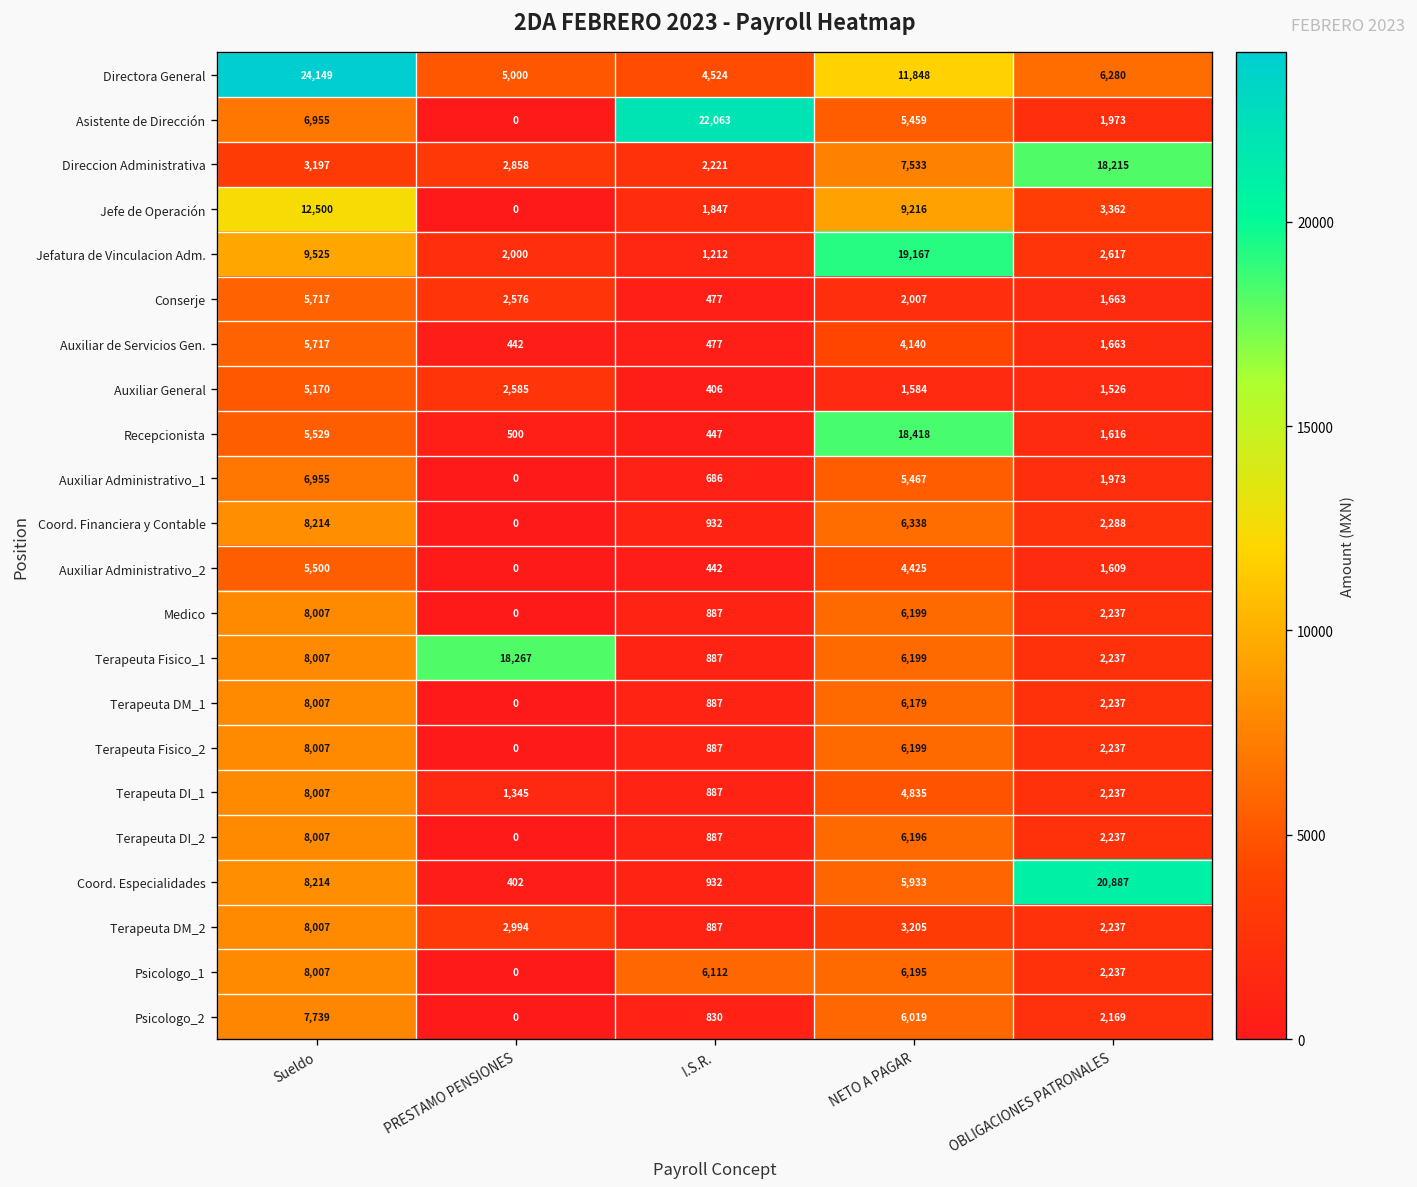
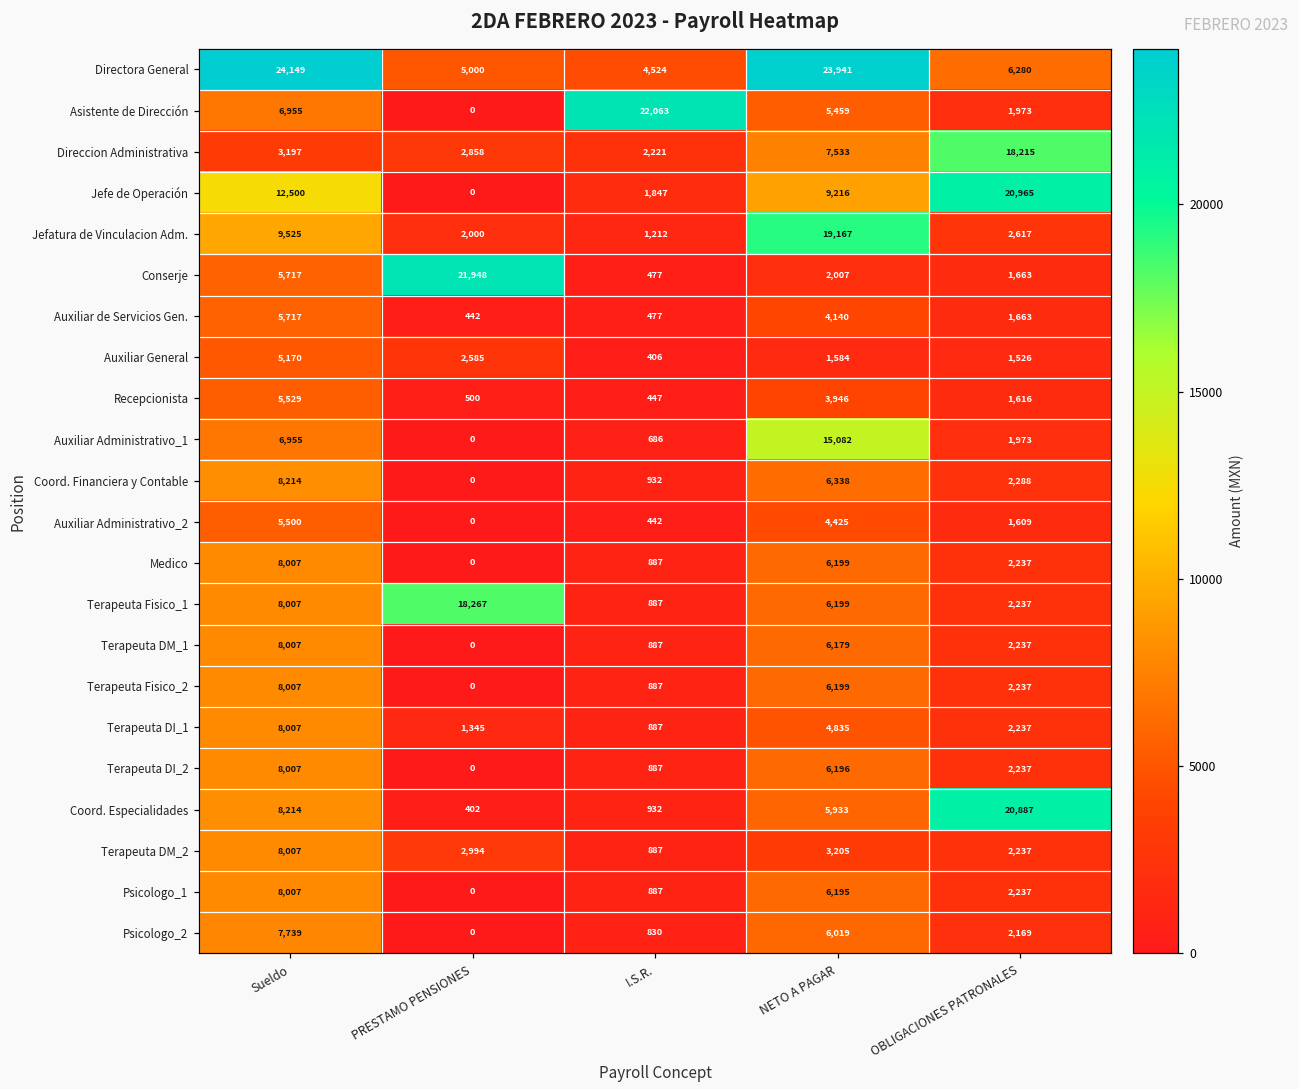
  {
    "Directora General": {
      "Sueldo": "24,149",
      "PRESTAMO PENSIONES": "5,000",
      "I.S.R.": "4,524",
-     "NETO A PAGAR": "11,848",
+     "NETO A PAGAR": "23,941",
      "OBLIGACIONES PATRONALES": "6,280"
    },
    "Asistente de Dirección": {
      "Sueldo": "6,955",
      "PRESTAMO PENSIONES": "0",
      "I.S.R.": "22,063",
      "NETO A PAGAR": "5,459",
      "OBLIGACIONES PATRONALES": "1,973"
    },
    "Direccion Administrativa": {
      "Sueldo": "3,197",
      "PRESTAMO PENSIONES": "2,858",
      "I.S.R.": "2,221",
      "NETO A PAGAR": "7,533",
      "OBLIGACIONES PATRONALES": "18,215"
    },
    "Jefe de Operación": {
      "Sueldo": "12,500",
      "PRESTAMO PENSIONES": "0",
      "I.S.R.": "1,847",
      "NETO A PAGAR": "9,216",
-     "OBLIGACIONES PATRONALES": "3,362"
+     "OBLIGACIONES PATRONALES": "20,965"
    },
    "Jefatura de Vinculacion Adm.": {
      "Sueldo": "9,525",
      "PRESTAMO PENSIONES": "2,000",
      "I.S.R.": "1,212",
      "NETO A PAGAR": "19,167",
      "OBLIGACIONES PATRONALES": "2,617"
    },
    "Conserje": {
      "Sueldo": "5,717",
-     "PRESTAMO PENSIONES": "2,576",
+     "PRESTAMO PENSIONES": "21,948",
      "I.S.R.": "477",
      "NETO A PAGAR": "2,007",
      "OBLIGACIONES PATRONALES": "1,663"
    },
    "Auxiliar de Servicios Gen.": {
      "Sueldo": "5,717",
      "PRESTAMO PENSIONES": "442",
      "I.S.R.": "477",
      "NETO A PAGAR": "4,140",
      "OBLIGACIONES PATRONALES": "1,663"
    },
    "Auxiliar General": {
      "Sueldo": "5,170",
      "PRESTAMO PENSIONES": "2,585",
      "I.S.R.": "406",
      "NETO A PAGAR": "1,584",
      "OBLIGACIONES PATRONALES": "1,526"
    },
    "Recepcionista": {
      "Sueldo": "5,529",
      "PRESTAMO PENSIONES": "500",
      "I.S.R.": "447",
-     "NETO A PAGAR": "18,418",
+     "NETO A PAGAR": "3,946",
      "OBLIGACIONES PATRONALES": "1,616"
    },
    "Auxiliar Administrativo_1": {
      "Sueldo": "6,955",
      "PRESTAMO PENSIONES": "0",
      "I.S.R.": "686",
-     "NETO A PAGAR": "5,467",
+     "NETO A PAGAR": "15,082",
      "OBLIGACIONES PATRONALES": "1,973"
    },
    "Coord. Financiera y Contable": {
      "Sueldo": "8,214",
      "PRESTAMO PENSIONES": "0",
      "I.S.R.": "932",
      "NETO A PAGAR": "6,338",
      "OBLIGACIONES PATRONALES": "2,288"
    },
    "Auxiliar Administrativo_2": {
      "Sueldo": "5,500",
      "PRESTAMO PENSIONES": "0",
      "I.S.R.": "442",
      "NETO A PAGAR": "4,425",
      "OBLIGACIONES PATRONALES": "1,609"
    },
    "Medico": {
      "Sueldo": "8,007",
      "PRESTAMO PENSIONES": "0",
      "I.S.R.": "887",
      "NETO A PAGAR": "6,199",
      "OBLIGACIONES PATRONALES": "2,237"
    },
    "Terapeuta Fisico_1": {
      "Sueldo": "8,007",
      "PRESTAMO PENSIONES": "18,267",
      "I.S.R.": "887",
      "NETO A PAGAR": "6,199",
      "OBLIGACIONES PATRONALES": "2,237"
    },
    "Terapeuta DM_1": {
      "Sueldo": "8,007",
      "PRESTAMO PENSIONES": "0",
      "I.S.R.": "887",
      "NETO A PAGAR": "6,179",
      "OBLIGACIONES PATRONALES": "2,237"
    },
    "Terapeuta Fisico_2": {
      "Sueldo": "8,007",
      "PRESTAMO PENSIONES": "0",
      "I.S.R.": "887",
      "NETO A PAGAR": "6,199",
      "OBLIGACIONES PATRONALES": "2,237"
    },
    "Terapeuta DI_1": {
      "Sueldo": "8,007",
      "PRESTAMO PENSIONES": "1,345",
      "I.S.R.": "887",
      "NETO A PAGAR": "4,835",
      "OBLIGACIONES PATRONALES": "2,237"
    },
    "Terapeuta DI_2": {
      "Sueldo": "8,007",
      "PRESTAMO PENSIONES": "0",
      "I.S.R.": "887",
      "NETO A PAGAR": "6,196",
      "OBLIGACIONES PATRONALES": "2,237"
    },
    "Coord. Especialidades": {
      "Sueldo": "8,214",
      "PRESTAMO PENSIONES": "402",
      "I.S.R.": "932",
      "NETO A PAGAR": "5,933",
      "OBLIGACIONES PATRONALES": "20,887"
    },
    "Terapeuta DM_2": {
      "Sueldo": "8,007",
      "PRESTAMO PENSIONES": "2,994",
      "I.S.R.": "887",
      "NETO A PAGAR": "3,205",
      "OBLIGACIONES PATRONALES": "2,237"
    },
    "Psicologo_1": {
      "Sueldo": "8,007",
      "PRESTAMO PENSIONES": "0",
-     "I.S.R.": "6,112",
+     "I.S.R.": "887",
      "NETO A PAGAR": "6,195",
      "OBLIGACIONES PATRONALES": "2,237"
    },
    "Psicologo_2": {
      "Sueldo": "7,739",
      "PRESTAMO PENSIONES": "0",
      "I.S.R.": "830",
      "NETO A PAGAR": "6,019",
      "OBLIGACIONES PATRONALES": "2,169"
    }
  }
